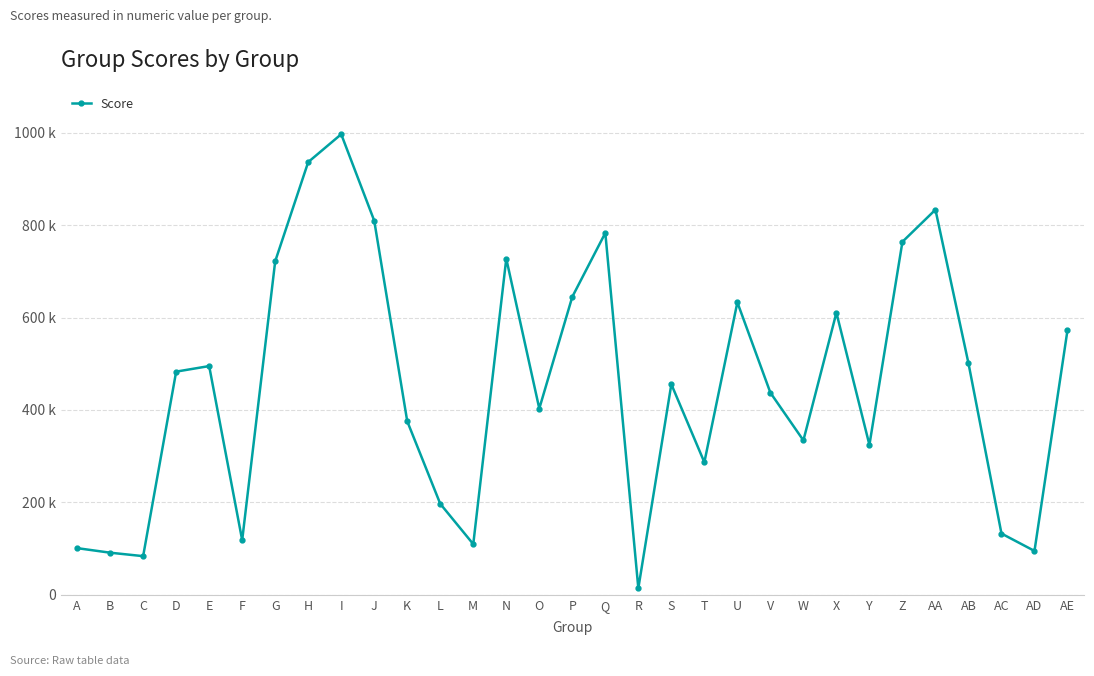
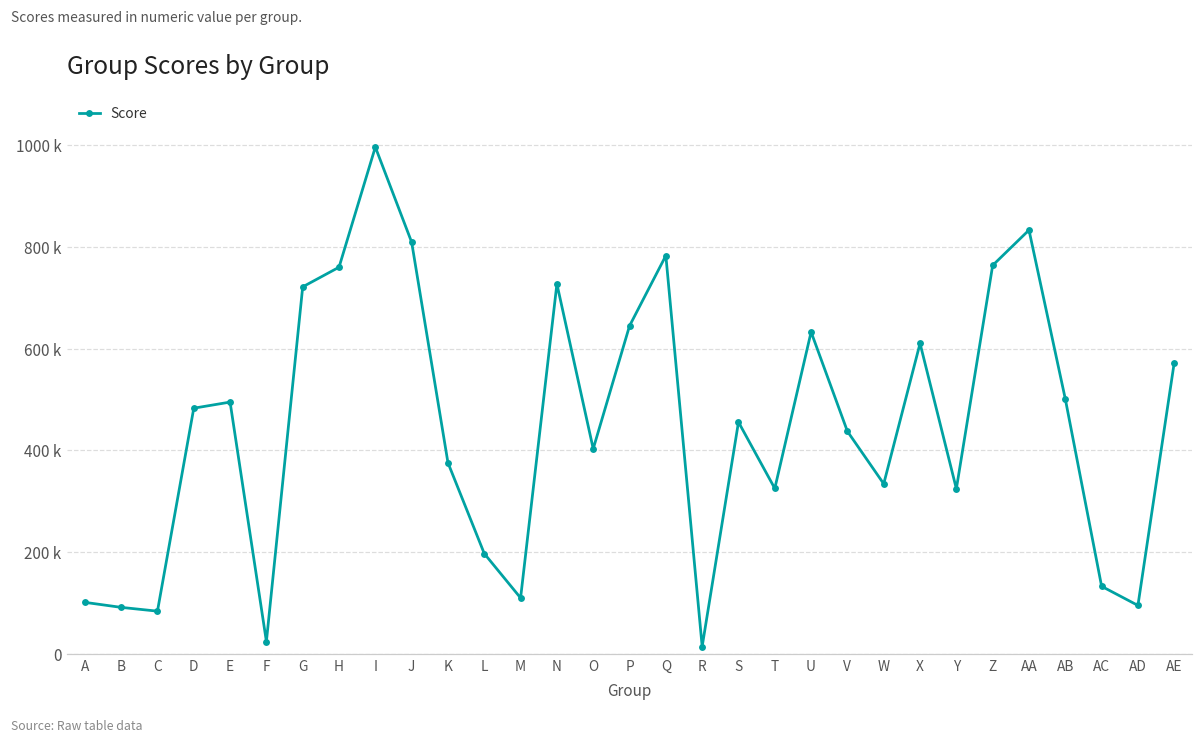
  {
    "A": 100000,
    "B": 90000,
    "C": 80000,
    "D": 480000,
    "E": 490000,
-   "F": 120000,
+   "F": 20000,
    "G": 720000,
-   "H": 940000,
+   "H": 760000,
    "I": 1000000,
    "J": 810000,
    "K": 380000,
    "L": 200000,
    "M": 110000,
    "N": 730000,
    "O": 400000,
    "P": 640000,
    "Q": 780000,
    "R": 10000,
    "S": 460000,
-   "T": 290000,
+   "T": 330000,
    "U": 630000,
    "V": 440000,
    "W": 330000,
    "X": 610000,
    "Y": 320000,
    "Z": 760000,
    "AA": 830000,
    "AB": 500000,
    "AC": 130000,
    "AD": 90000,
    "AE": 570000
  }
